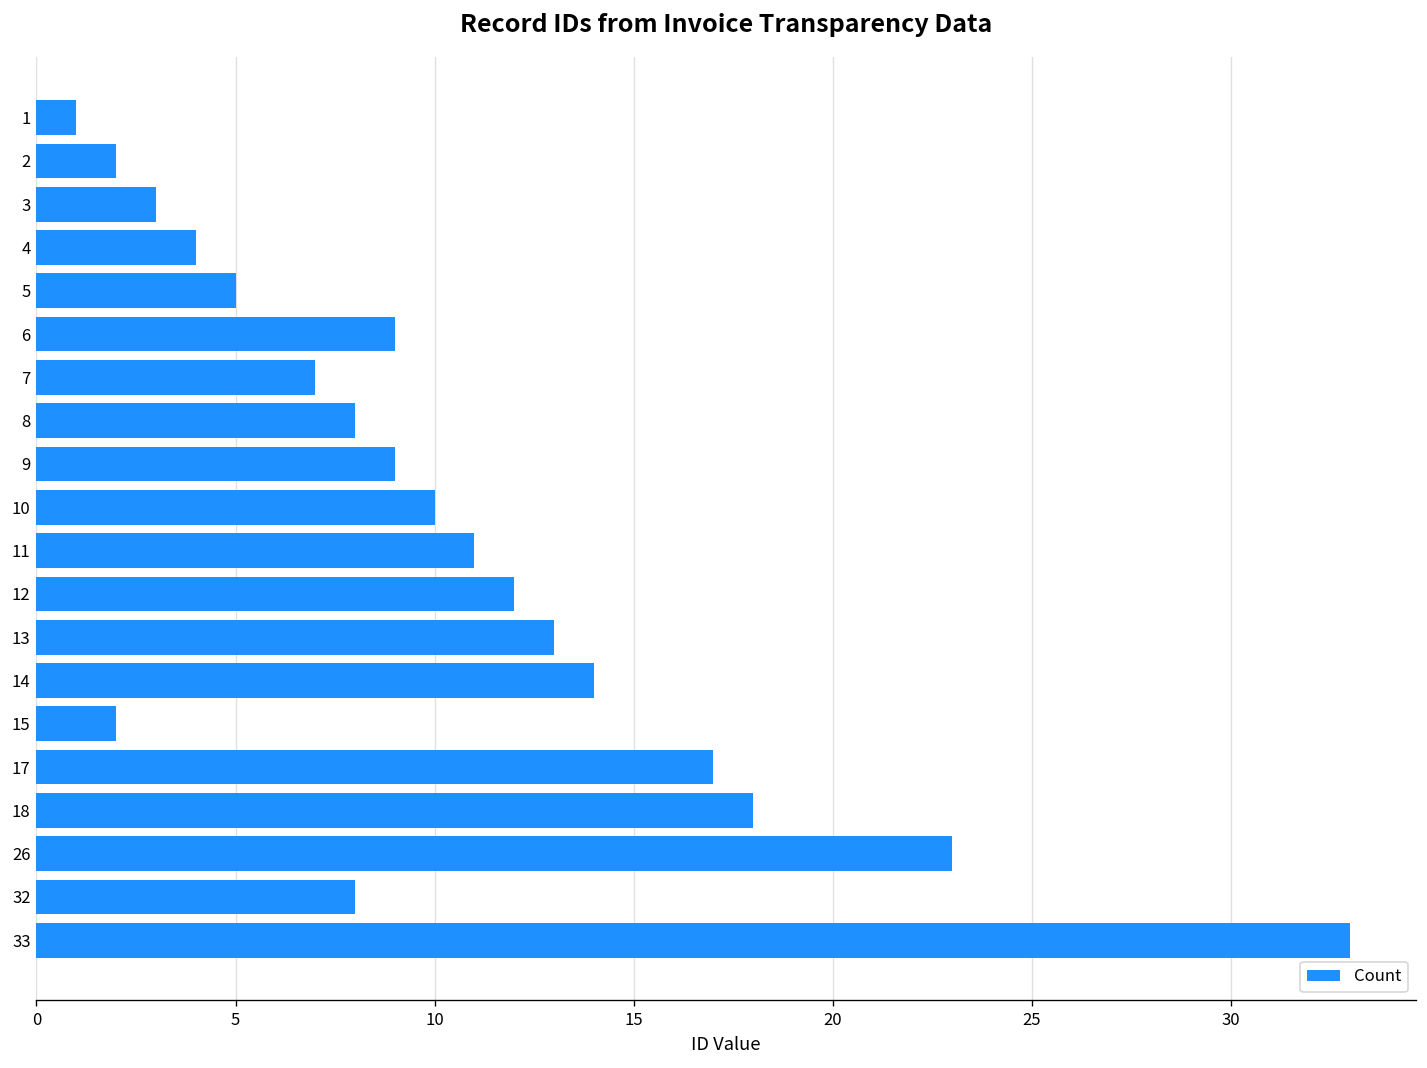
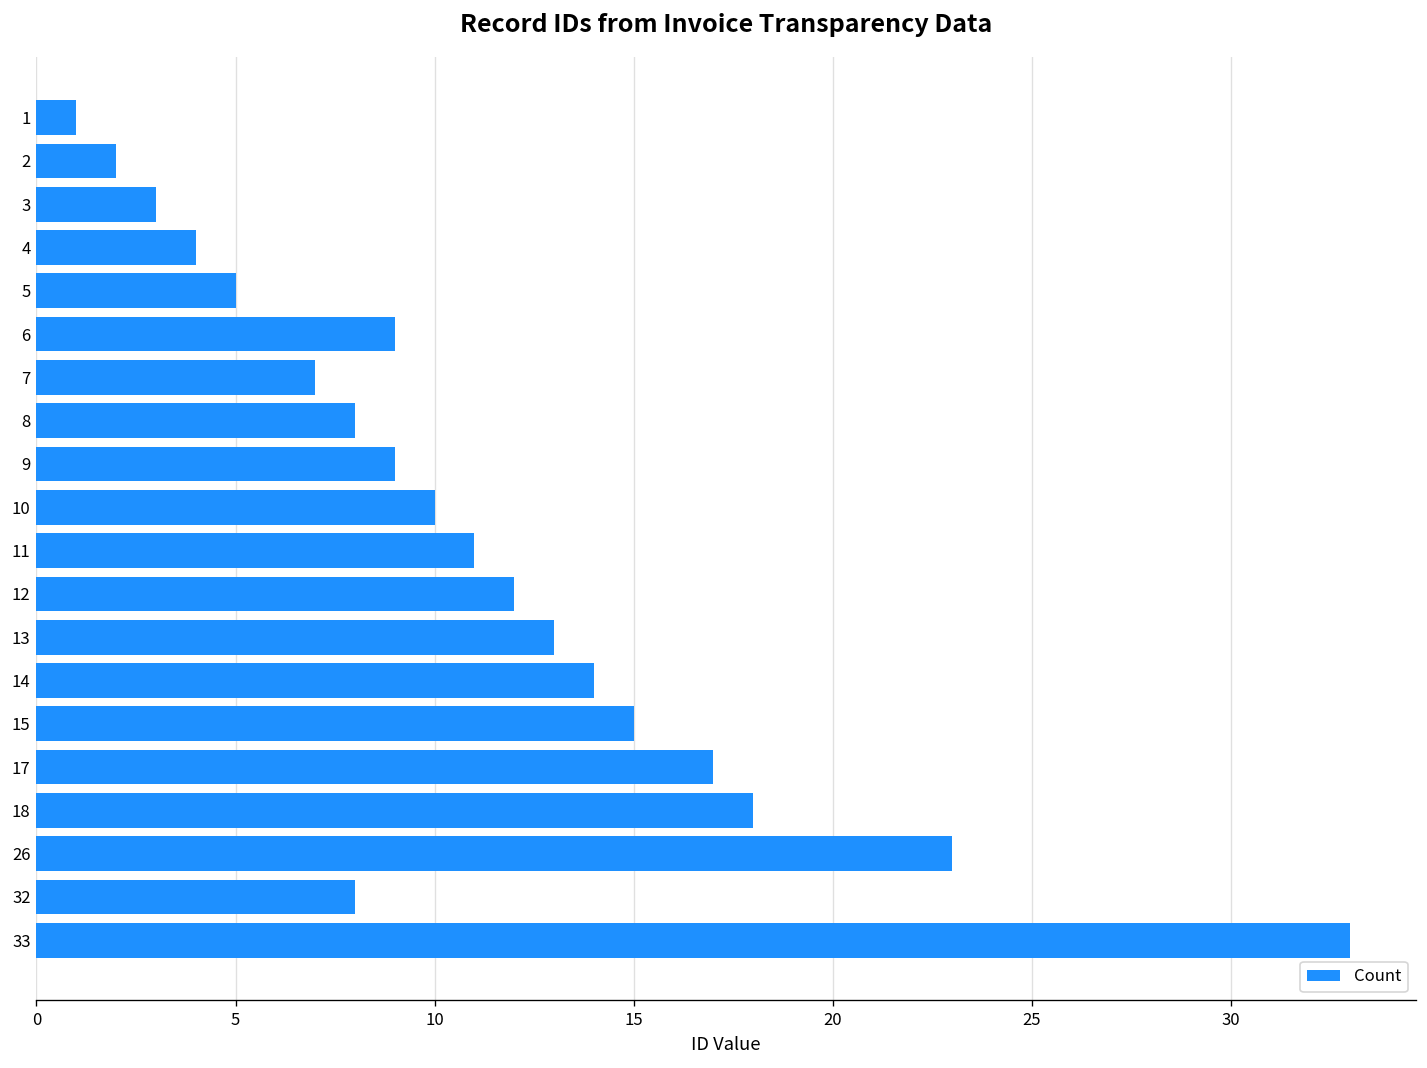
  {
    "1": 1,
    "2": 2,
    "3": 3,
    "4": 4,
    "5": 5,
    "6": 9,
    "7": 7,
    "8": 8,
    "9": 9,
    "10": 10,
    "11": 11,
    "12": 12,
    "13": 13,
    "14": 14,
-   "15": 2,
+   "15": 15,
    "17": 17,
    "18": 18,
    "26": 23,
    "32": 8,
    "33": 33
  }
